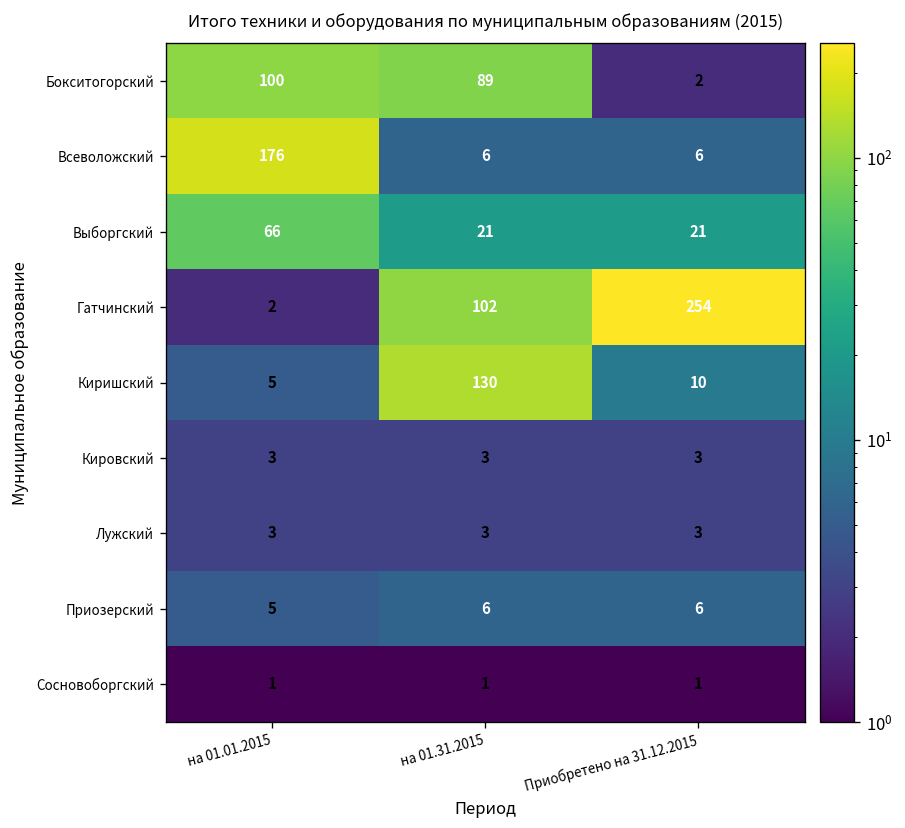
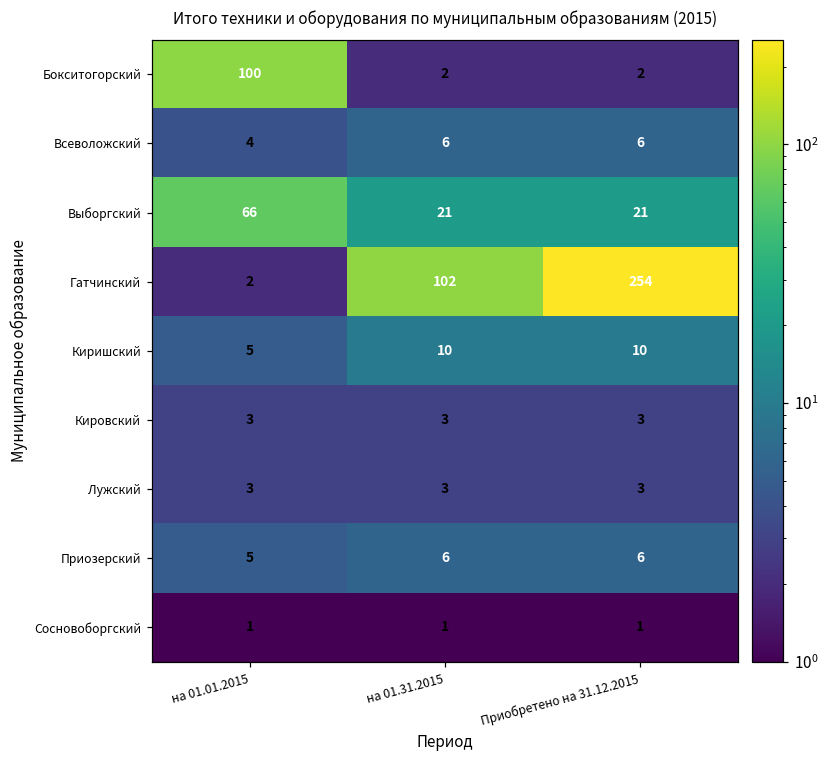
  {
    "Бокситогорский": {
      "на 01.01.2015": 100,
-     "на 01.31.2015": 89,
+     "на 01.31.2015": 2,
      "Приобретено на 31.12.2015": 2
    },
    "Всеволожский": {
-     "на 01.01.2015": 176,
+     "на 01.01.2015": 4,
      "на 01.31.2015": 6,
      "Приобретено на 31.12.2015": 6
    },
    "Выборгский": {
      "на 01.01.2015": 66,
      "на 01.31.2015": 21,
      "Приобретено на 31.12.2015": 21
    },
    "Гатчинский": {
      "на 01.01.2015": 2,
      "на 01.31.2015": 102,
      "Приобретено на 31.12.2015": 254
    },
    "Киришский": {
      "на 01.01.2015": 5,
-     "на 01.31.2015": 130,
+     "на 01.31.2015": 10,
      "Приобретено на 31.12.2015": 10
    },
    "Кировский": {
      "на 01.01.2015": 3,
      "на 01.31.2015": 3,
      "Приобретено на 31.12.2015": 3
    },
    "Лужский": {
      "на 01.01.2015": 3,
      "на 01.31.2015": 3,
      "Приобретено на 31.12.2015": 3
    },
    "Приозерский": {
      "на 01.01.2015": 5,
      "на 01.31.2015": 6,
      "Приобретено на 31.12.2015": 6
    },
    "Сосновоборгский": {
      "на 01.01.2015": 1,
      "на 01.31.2015": 1,
      "Приобретено на 31.12.2015": 1
    }
  }
